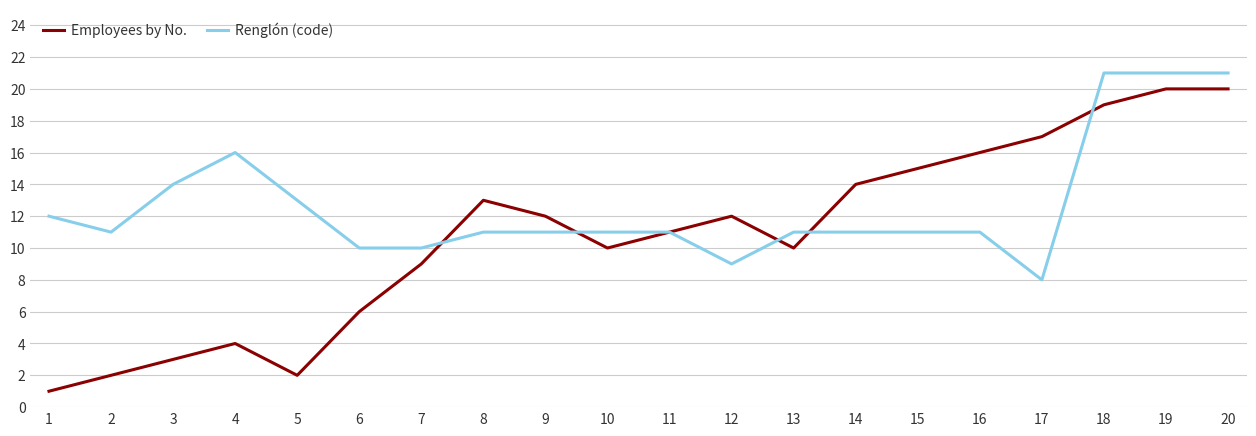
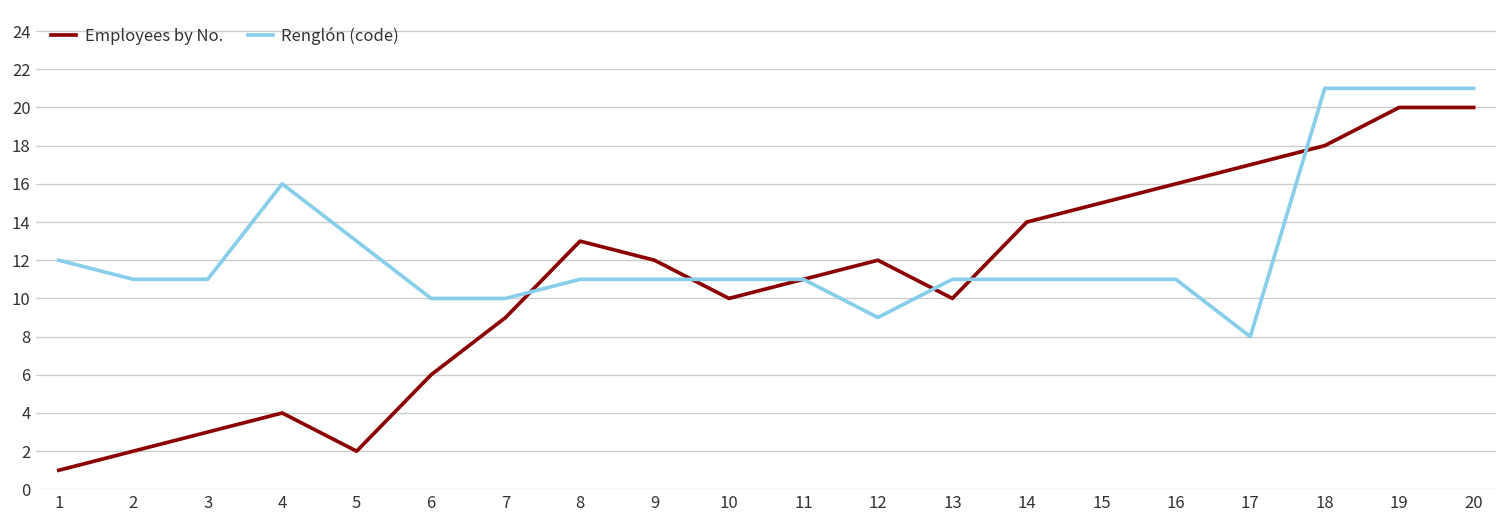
  {
    "Employees by No.": {
      "1": 1,
      "2": 2,
      "3": 3,
      "4": 4,
      "5": 2,
      "6": 6,
      "7": 9,
      "8": 13,
      "9": 12,
      "10": 10,
      "12": 12,
      "13": 10,
      "14": 14,
      "15": 15,
      "16": 16,
      "17": 17,
-     "18": 19,
+     "18": 18,
      "19": 20,
      "20": 20
    },
    "Renglón (code)": {
      "1": 12,
      "2": 11,
-     "3": 14,
+     "3": 11,
      "4": 16,
      "5": 13,
      "6": 10,
      "7": 10,
      "8": 11,
      "9": 11,
      "10": 11,
      "12": 9,
      "13": 11,
      "14": 11,
      "15": 11,
      "16": 11,
      "17": 8,
      "18": 21,
      "19": 21,
      "20": 21
    }
  }
